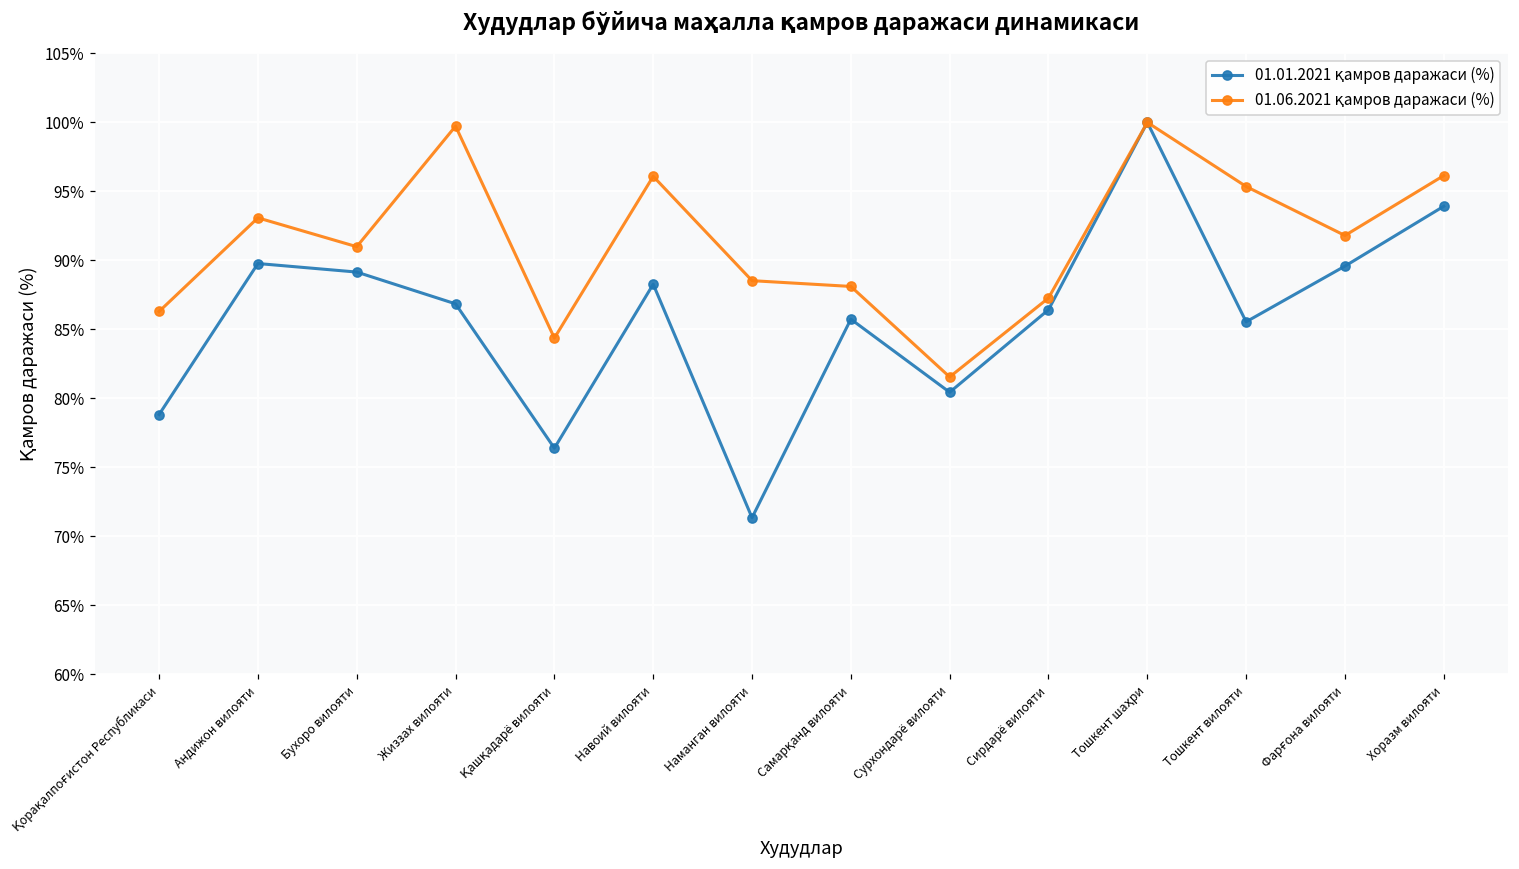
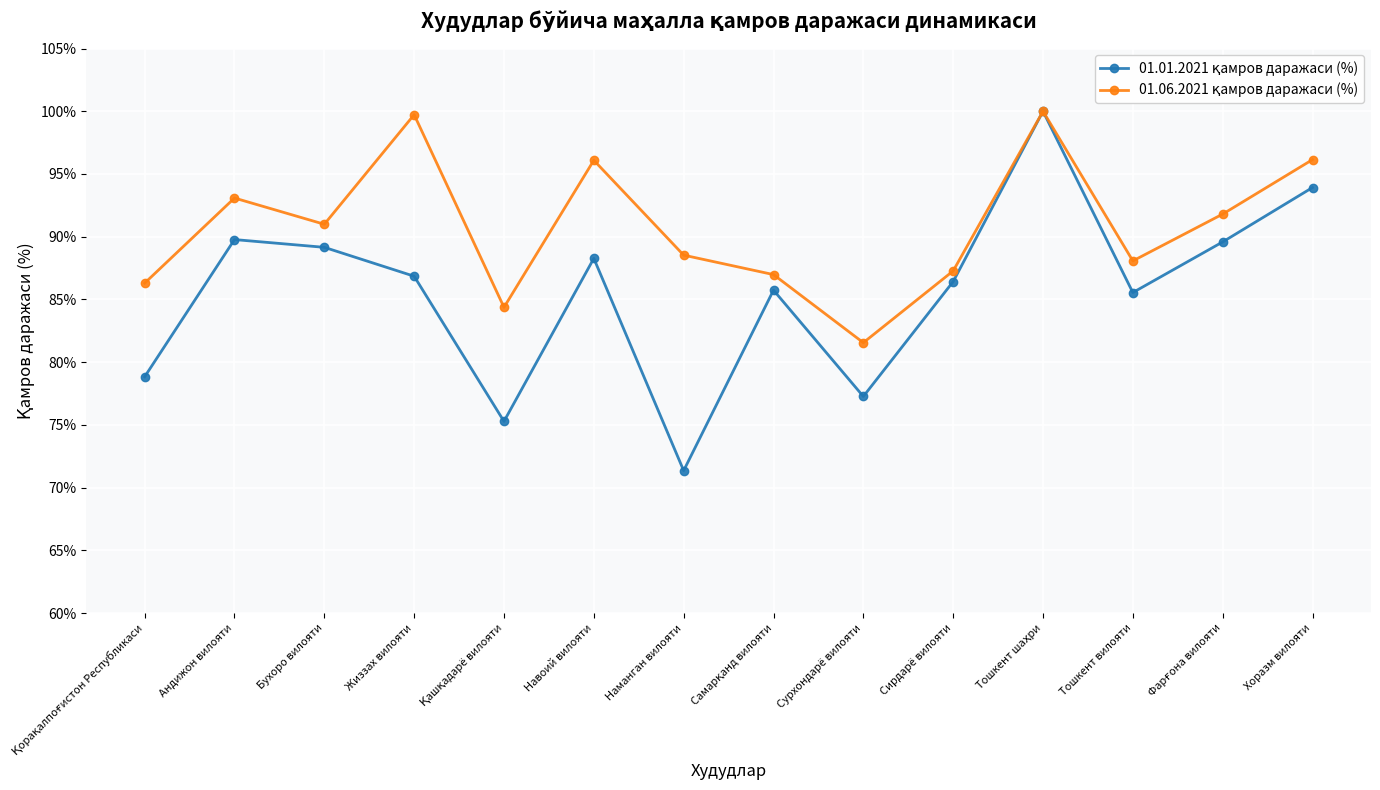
  {
    "01.01.2021 қамров даражаси (%)": {
      "Қорақалпоғистон Республикаси": "78.8%",
      "Андижон вилояти": "89.8%",
      "Бухоро вилояти": "89.2%",
      "Жиззах вилояти": "86.9%",
-     "Қашқадарё вилояти": "76.4%",
+     "Қашқадарё вилояти": "75.3%",
      "Навоий вилояти": "88.3%",
      "Наманган вилояти": "71.4%",
      "Самарқанд вилояти": "85.7%",
-     "Сурхондарё вилояти": "80.4%",
+     "Сурхондарё вилояти": "77.3%",
      "Сирдарё вилояти": "86.4%",
      "Тошкент вилояти": "85.6%",
      "Фарғона вилояти": "89.6%",
      "Хоразм вилояти": "93.9%"
    },
    "01.06.2021 қамров даражаси (%)": {
      "Қорақалпоғистон Республикаси": "86.3%",
      "Андижон вилояти": "93.1%",
      "Бухоро вилояти": "91.0%",
      "Жиззах вилояти": "99.7%",
      "Қашқадарё вилояти": "84.4%",
      "Навоий вилояти": "96.1%",
      "Наманган вилояти": "88.5%",
-     "Самарқанд вилояти": "88.1%",
+     "Самарқанд вилояти": "87.0%",
      "Сурхондарё вилояти": "81.6%",
      "Сирдарё вилояти": "87.3%",
-     "Тошкент вилояти": "95.4%",
+     "Тошкент вилояти": "88.1%",
      "Фарғона вилояти": "91.8%",
      "Хоразм вилояти": "96.1%"
    }
  }
